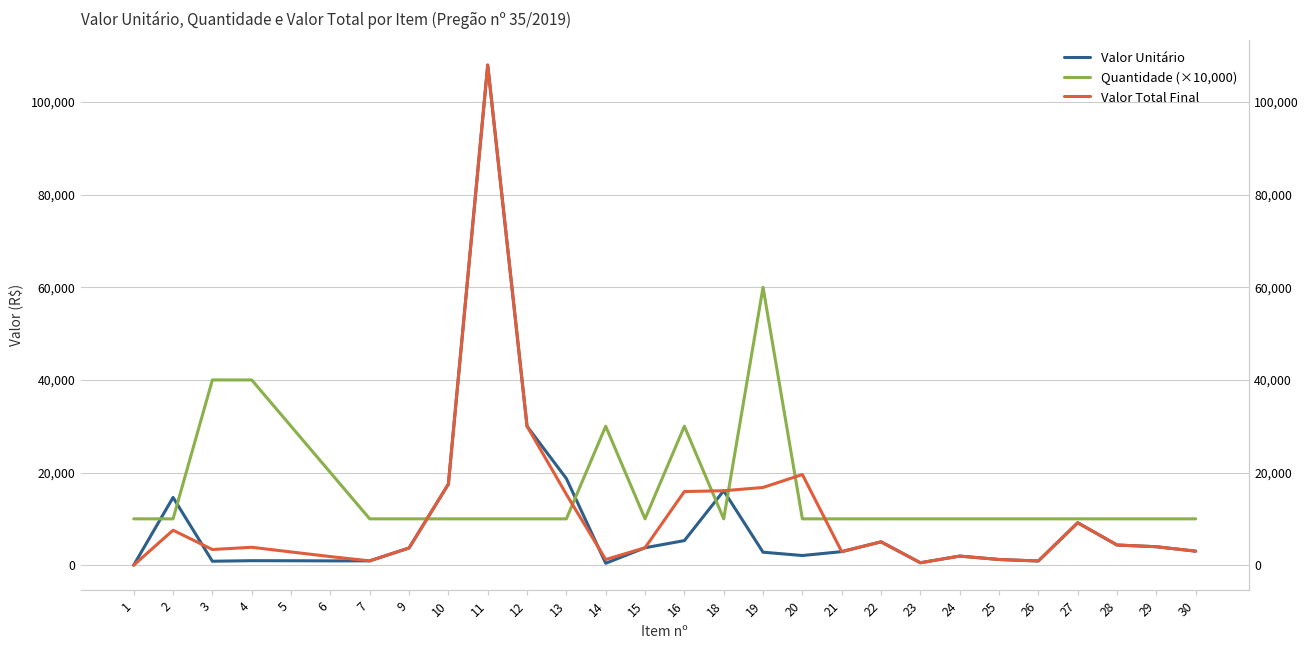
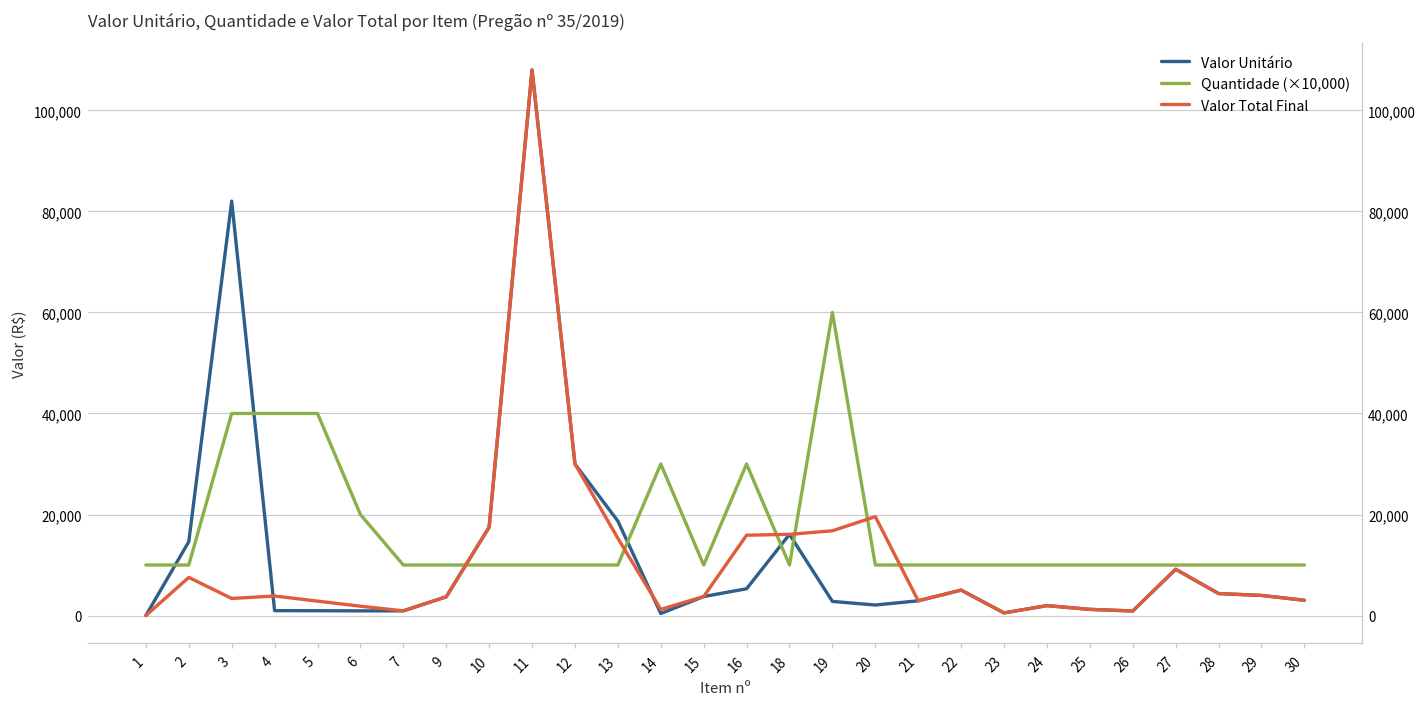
  {
    "Valor Unitário": {
      "2": "15,000",
-     "3": "1,000",
+     "3": "82,000",
      "4": "1,000",
      "5": "1,000",
      "6": "1,000",
      "13": "19,000",
      "14": "0",
      "16": "5,000",
      "19": "3,000",
      "20": "2,000"
    },
    "Quantidade (×10,000)": {
      "1": "10,000",
      "2": "10,000",
      "3": "40,000",
      "4": "40,000",
-     "5": "30,000",
+     "5": "40,000",
      "6": "20,000",
      "7": "10,000",
      "9": "10,000",
      "10": "10,000",
      "11": "10,000",
      "12": "10,000",
      "13": "10,000",
      "14": "30,000",
      "15": "10,000",
      "16": "30,000",
      "18": "10,000",
      "19": "60,000",
      "20": "10,000",
      "21": "10,000",
      "22": "10,000",
      "23": "10,000",
      "24": "10,000",
      "25": "10,000",
      "26": "10,000",
      "27": "10,000",
      "28": "10,000",
      "29": "10,000",
      "30": "10,000"
    },
    "Valor Total Final": {
      "2": "8,000",
      "3": "3,000",
      "4": "4,000",
      "5": "3,000",
      "6": "2,000",
      "13": "15,000",
      "14": "1,000",
      "16": "16,000",
      "19": "17,000",
      "20": "20,000"
    }
  }
